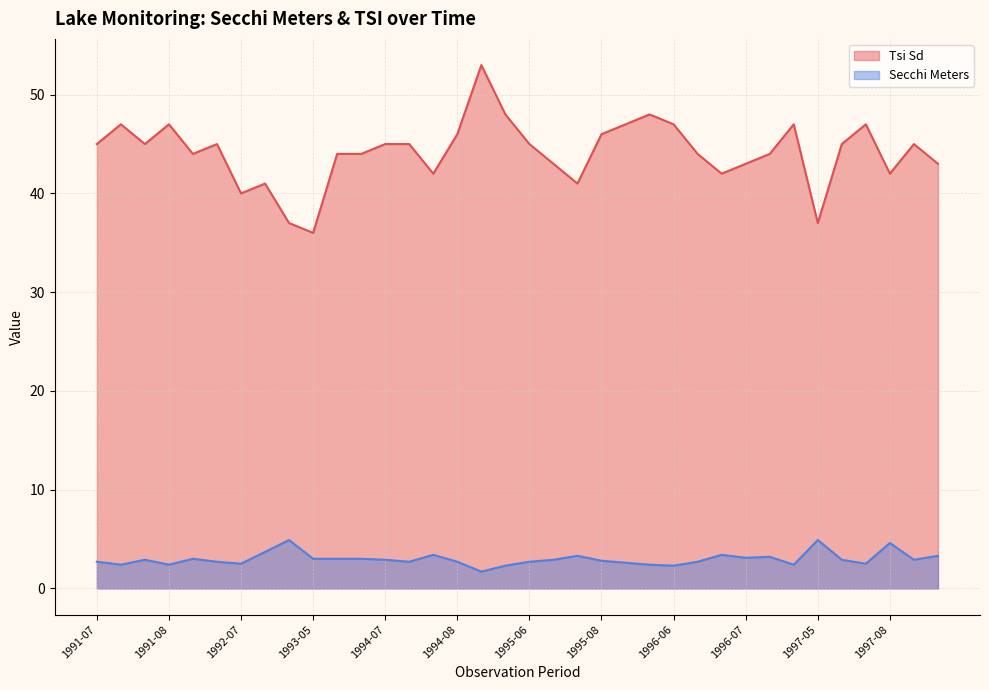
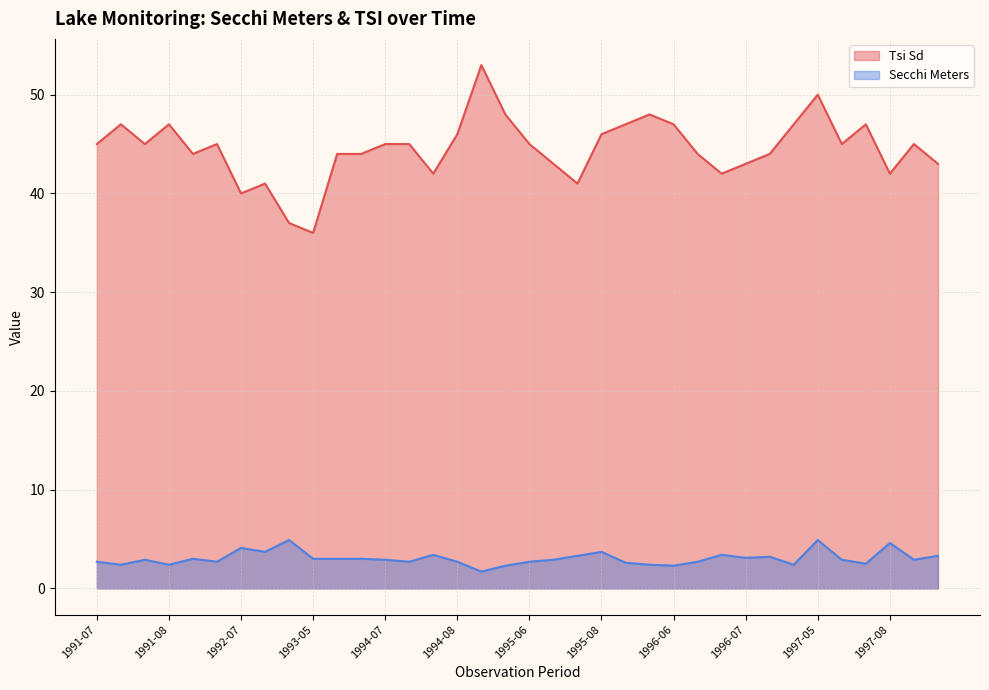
  {
    "Tsi Sd": {
      "1992-07": 40,
      "1993-05": 36,
      "1994-07": 45,
      "1995-06": 45,
      "1995-08": 46,
-     "1997-05": 37,
+     "1997-05": 50,
      "1997-08": 42
    },
    "Secchi Meters": {
-     "1992-07": 3,
+     "1992-07": 4,
      "1993-05": 3,
      "1994-07": 3,
      "1995-06": 3,
-     "1995-08": 3,
+     "1995-08": 4,
      "1997-05": 5,
      "1997-08": 5
    }
  }
